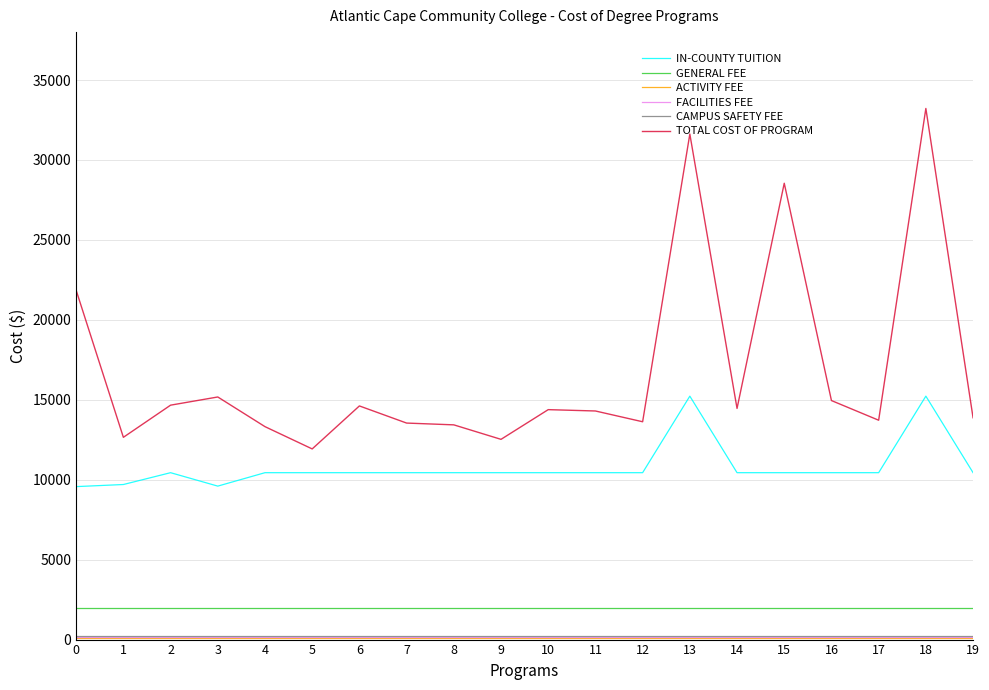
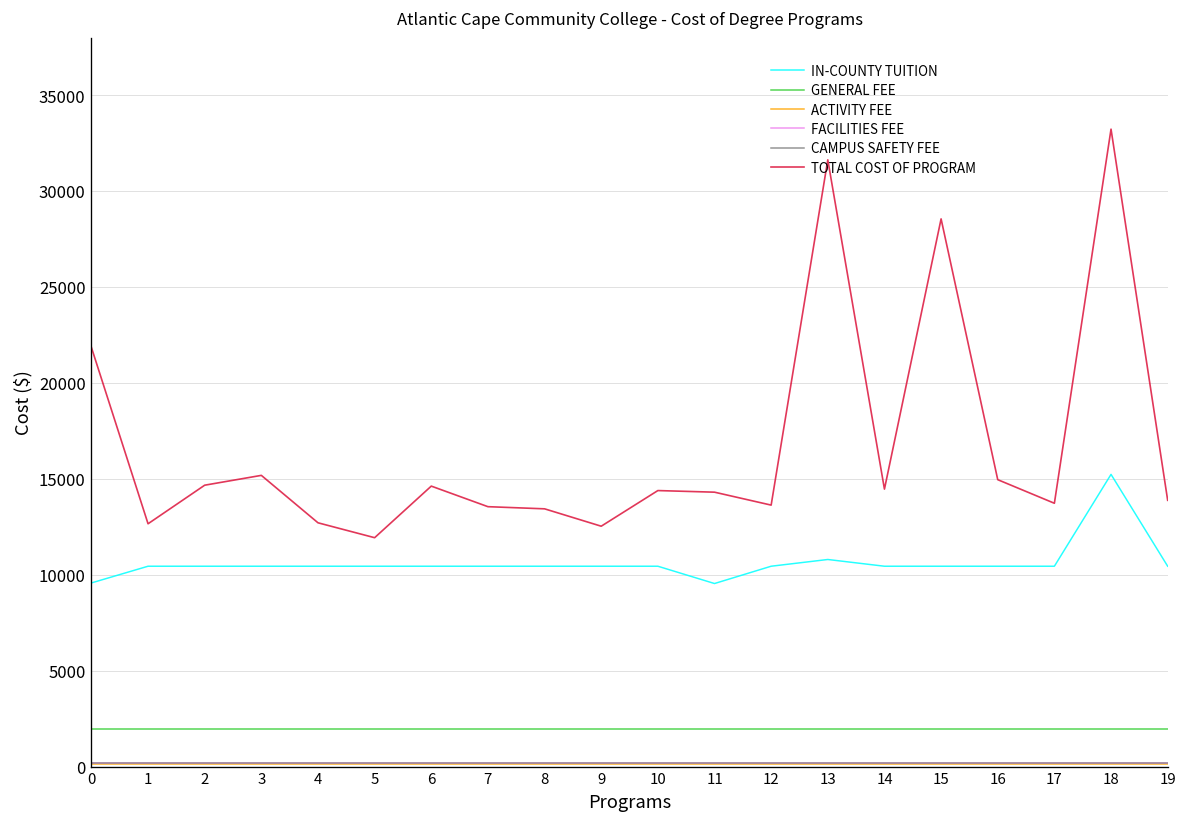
  {
    "IN-COUNTY TUITION": {
      "0": 9600,
-     "1": 9700,
+     "1": 10400,
      "2": 10400,
-     "3": 9600,
+     "3": 10400,
      "4": 10400,
      "5": 10400,
      "6": 10400,
      "7": 10400,
      "8": 10400,
      "9": 10400,
      "10": 10400,
-     "11": 10400,
+     "11": 9500,
      "12": 10400,
-     "13": 15200,
+     "13": 10800,
      "14": 10400,
      "15": 10400,
      "16": 10400,
      "17": 10400,
      "18": 15200,
      "19": 10400
    },
    "GENERAL FEE": {
      "0": 2000,
      "1": 2000,
      "2": 2000,
      "3": 2000,
      "4": 2000,
      "5": 2000,
      "6": 2000,
      "7": 2000,
      "8": 2000,
      "9": 2000,
      "10": 2000,
      "11": 2000,
      "12": 2000,
      "13": 2000,
      "14": 2000,
      "15": 2000,
      "16": 2000,
      "17": 2000,
      "18": 2000,
      "19": 2000
    },
    "TOTAL COST OF PROGRAM": {
      "0": 21800,
      "1": 12700,
      "2": 14700,
      "3": 15200,
-     "4": 13300,
+     "4": 12700,
      "5": 11900,
      "6": 14600,
      "7": 13500,
      "8": 13400,
      "9": 12500,
      "10": 14400,
      "11": 14300,
      "12": 13600,
      "13": 31600,
      "14": 14500,
      "15": 28500,
      "16": 15000,
      "17": 13700,
      "18": 33200,
      "19": 13900
    }
  }
